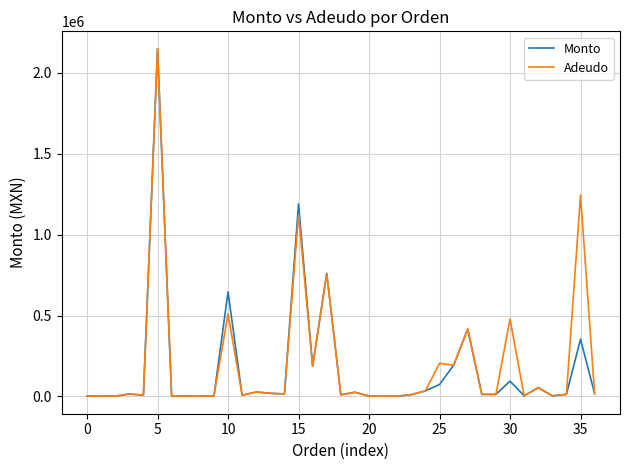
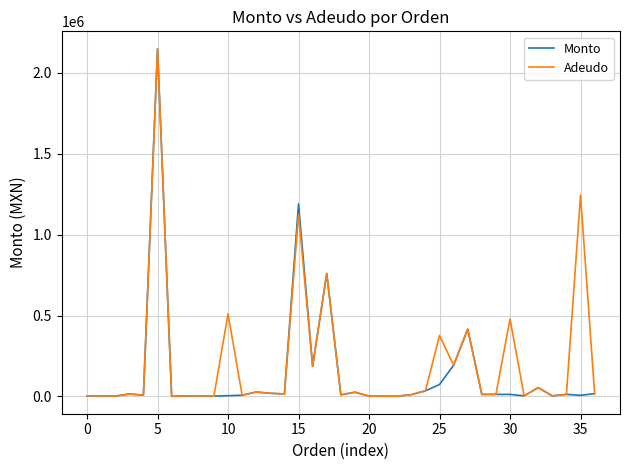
  {
    "Monto": {
-     "10": 650000,
+     "10": 0,
      "15": 1190000,
      "25": 70000,
-     "30": 90000,
-     "35": 350000
+     "30": 10000,
+     "35": 10000
    },
    "Adeudo": {
      "10": 510000,
      "15": 1120000,
-     "25": 200000,
+     "25": 380000,
      "30": 480000,
      "35": 1240000
    }
  }
